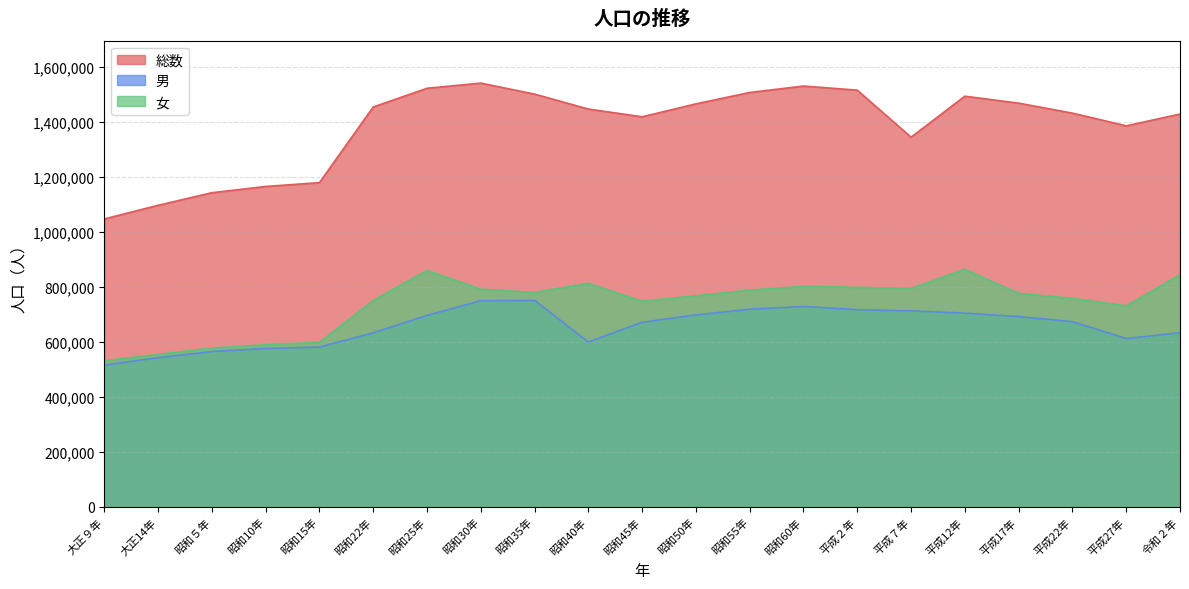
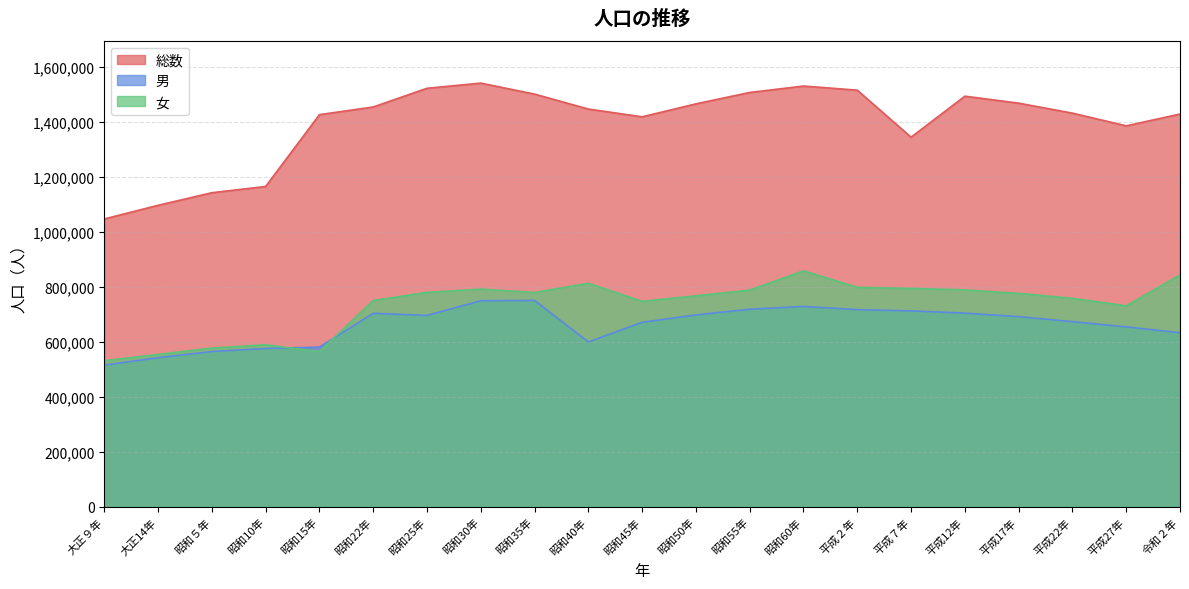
  {
    "総数": {
      "大正９年": "1,050,000",
      "大正14年": "1,100,000",
      "昭和５年": "1,140,000",
      "昭和10年": "1,160,000",
-     "昭和15年": "1,180,000",
+     "昭和15年": "1,430,000",
      "昭和22年": "1,450,000",
      "昭和25年": "1,520,000",
      "昭和30年": "1,540,000",
      "昭和35年": "1,500,000",
      "昭和40年": "1,450,000",
      "昭和45年": "1,420,000",
      "昭和50年": "1,470,000",
      "昭和55年": "1,510,000",
      "昭和60年": "1,530,000",
      "平成２年": "1,520,000",
      "平成７年": "1,340,000",
      "平成12年": "1,490,000",
      "平成17年": "1,470,000",
      "平成22年": "1,430,000",
      "平成27年": "1,390,000",
      "令和２年": "1,430,000"
    },
    "男": {
      "大正９年": "520,000",
      "大正14年": "540,000",
      "昭和５年": "560,000",
      "昭和10年": "580,000",
      "昭和15年": "580,000",
-     "昭和22年": "630,000",
+     "昭和22年": "700,000",
      "昭和25年": "700,000",
      "昭和30年": "750,000",
      "昭和35年": "750,000",
      "昭和40年": "600,000",
      "昭和45年": "670,000",
      "昭和50年": "700,000",
      "昭和55年": "720,000",
      "昭和60年": "730,000",
      "平成２年": "720,000",
      "平成７年": "710,000",
      "平成12年": "700,000",
      "平成17年": "690,000",
      "平成22年": "670,000",
-     "平成27年": "610,000",
+     "平成27年": "650,000",
      "令和２年": "630,000"
    },
    "女": {
      "大正９年": "530,000",
      "大正14年": "550,000",
      "昭和５年": "580,000",
      "昭和10年": "590,000",
-     "昭和15年": "600,000",
+     "昭和15年": "560,000",
      "昭和22年": "750,000",
-     "昭和25年": "860,000",
+     "昭和25年": "780,000",
      "昭和30年": "790,000",
      "昭和35年": "780,000",
      "昭和40年": "810,000",
      "昭和45年": "750,000",
      "昭和50年": "770,000",
      "昭和55年": "790,000",
-     "昭和60年": "800,000",
+     "昭和60年": "860,000",
      "平成２年": "800,000",
      "平成７年": "790,000",
-     "平成12年": "860,000",
+     "平成12年": "790,000",
      "平成17年": "780,000",
      "平成22年": "760,000",
      "平成27年": "730,000",
      "令和２年": "840,000"
    }
  }
